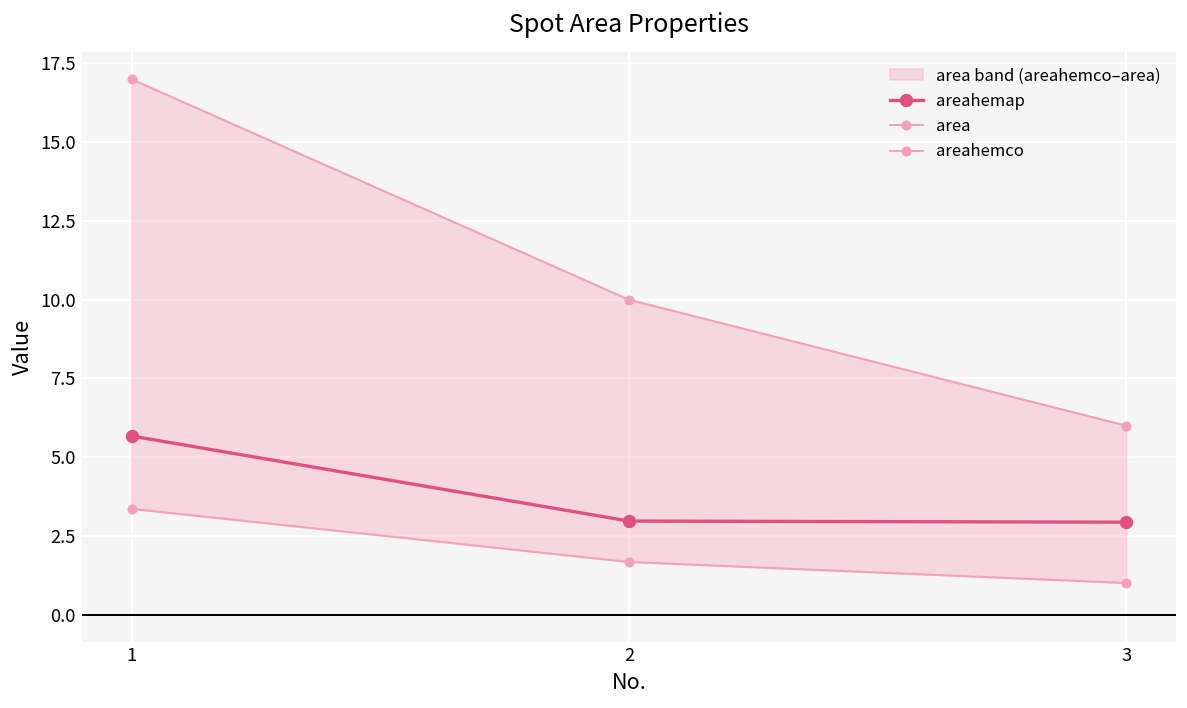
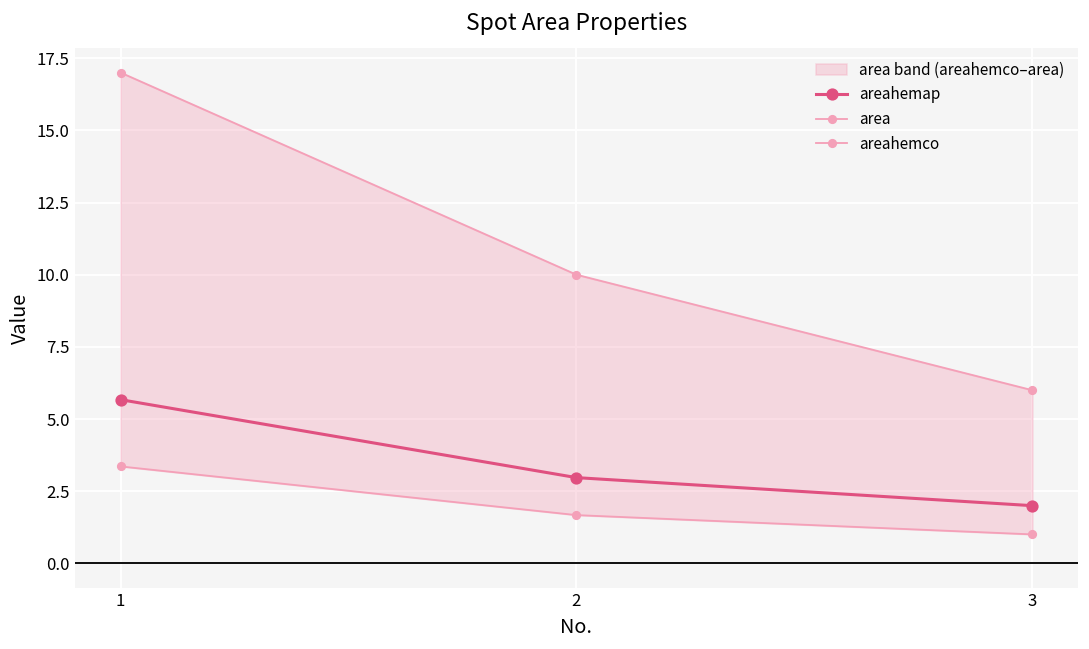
  {
    "areahemap": {
      "1": 5.7,
      "2": 3.0,
-     "3": 2.9
+     "3": 2.0
    }
  }
